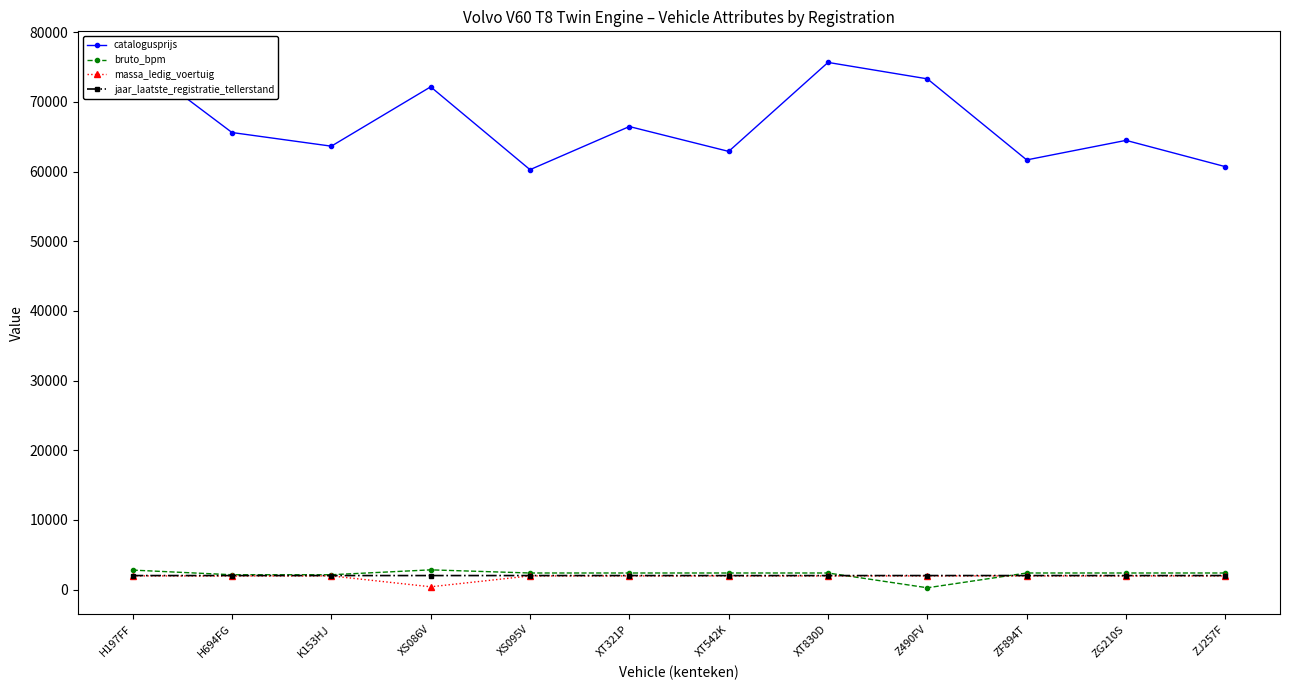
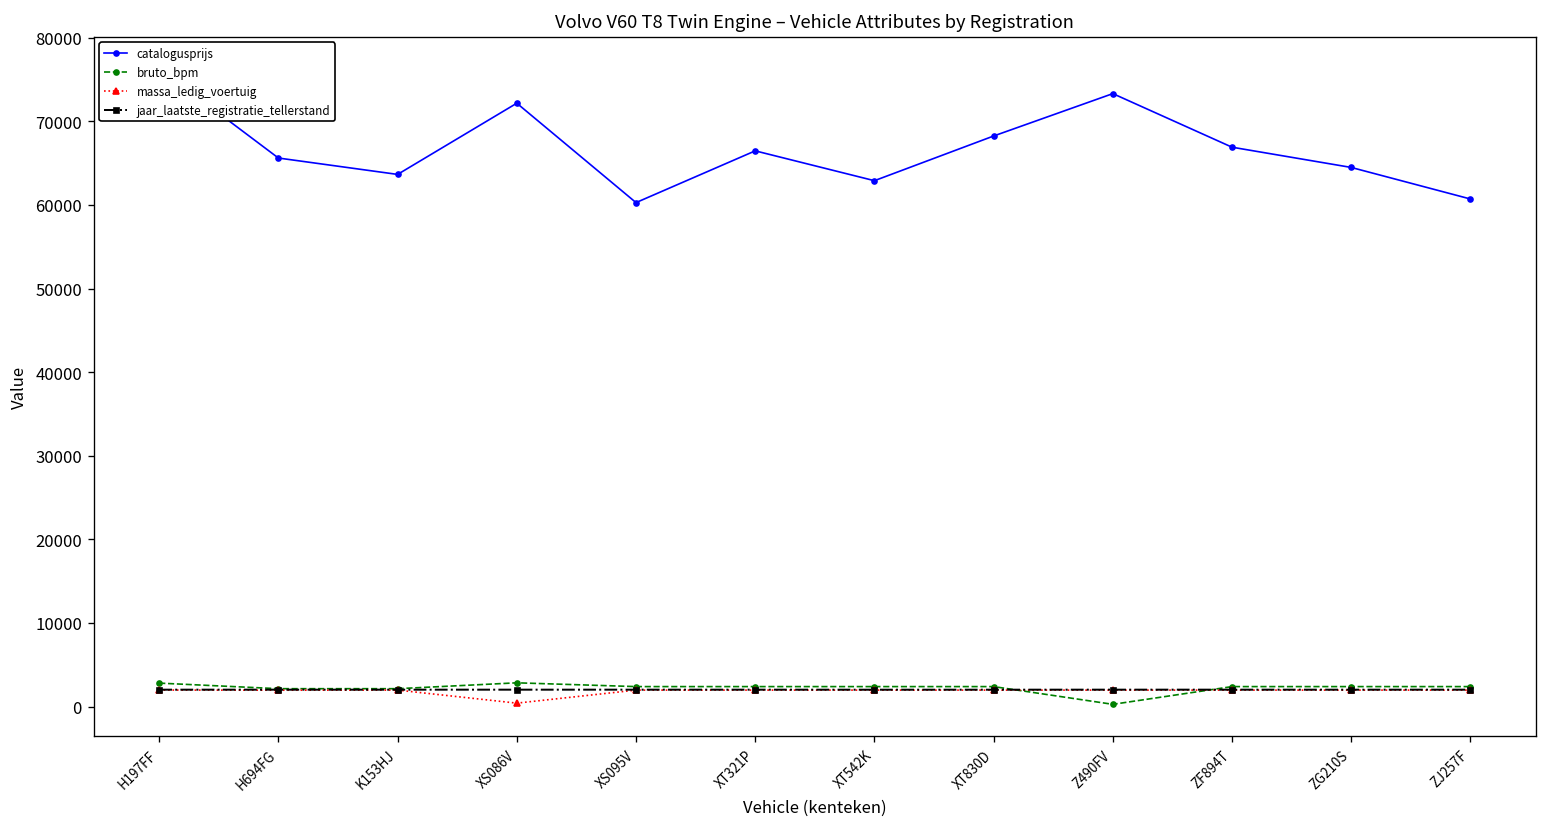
  {
    "catalogusprijs": {
      "H694FG": 66000,
      "K153HJ": 64000,
      "XS086V": 72000,
      "XS095V": 60000,
      "XT321P": 66000,
      "XT542K": 63000,
-     "XT830D": 76000,
+     "XT830D": 68000,
      "Z490FV": 73000,
-     "ZF894T": 62000,
+     "ZF894T": 67000,
      "ZG210S": 64000,
      "ZJ257F": 61000
    },
    "bruto_bpm": {
      "H197FF": 3000,
      "XS086V": 3000,
      "XS095V": 2000,
      "XT321P": 2000,
      "XT542K": 2000,
      "XT830D": 2000,
      "Z490FV": 0,
      "ZF894T": 2000,
      "ZG210S": 2000,
      "ZJ257F": 2000
    },
    "massa_ledig_voertuig": {
      "XS086V": 0
    },
    "jaar_laatste_registratie_tellerstand": {
      "XS086V": 2000
    }
  }
